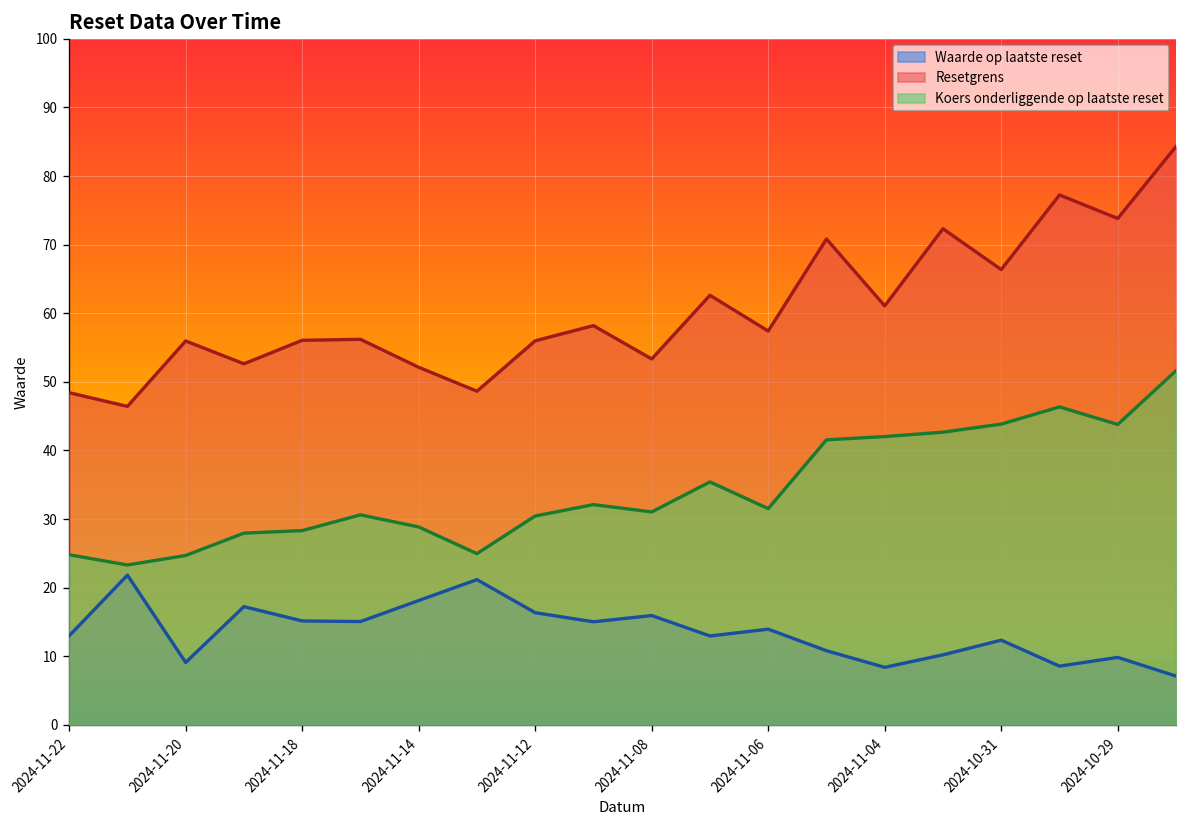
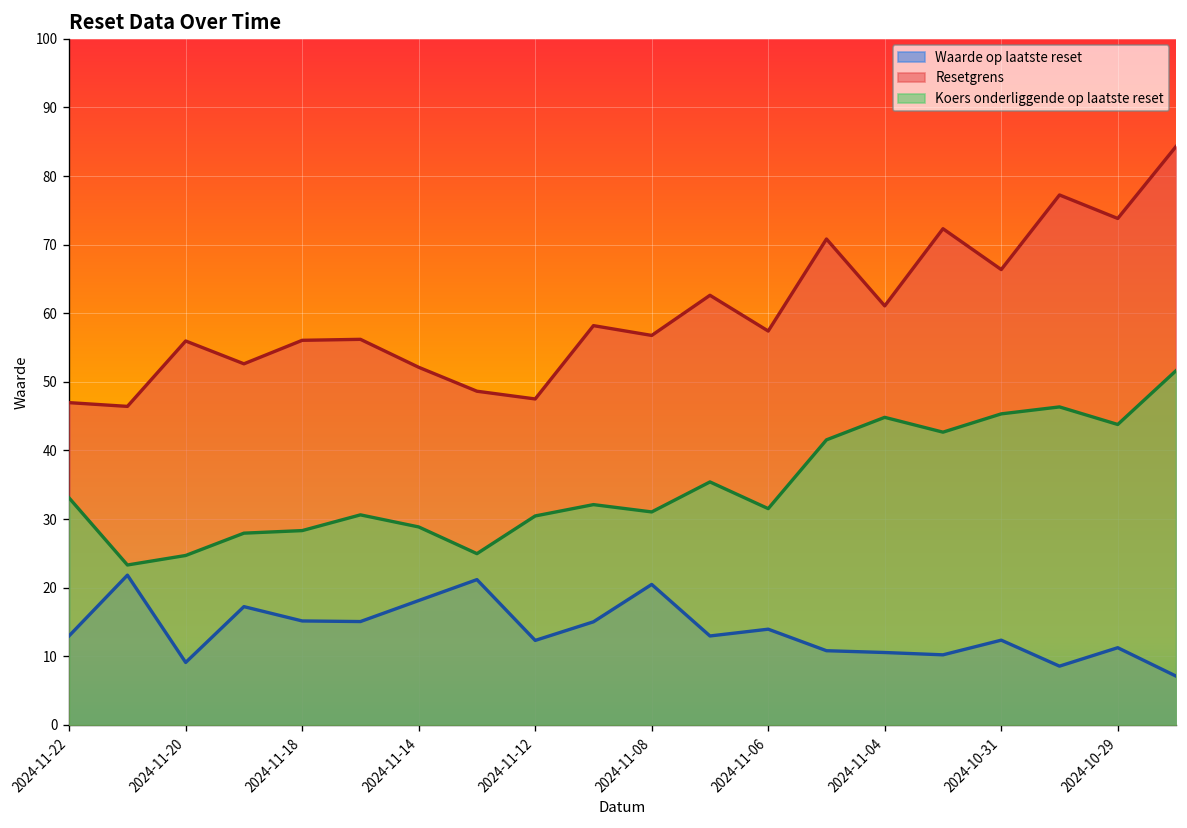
  {
    "Waarde op laatste reset": {
      "2024-11-22": 13,
      "2024-11-20": 9,
      "2024-11-18": 15,
      "2024-11-14": 18,
-     "2024-11-12": 16,
-     "2024-11-08": 16,
+     "2024-11-12": 12,
+     "2024-11-08": 20,
      "2024-11-06": 14,
-     "2024-11-04": 8,
+     "2024-11-04": 11,
      "2024-10-31": 12,
-     "2024-10-29": 10
+     "2024-10-29": 11
    },
    "Resetgrens": {
-     "2024-11-22": 48,
+     "2024-11-22": 47,
      "2024-11-20": 56,
      "2024-11-18": 56,
      "2024-11-14": 52,
-     "2024-11-12": 56,
-     "2024-11-08": 53,
+     "2024-11-12": 48,
+     "2024-11-08": 57,
      "2024-11-06": 57,
      "2024-11-04": 61,
      "2024-10-31": 66,
      "2024-10-29": 74
    },
    "Koers onderliggende op laatste reset": {
-     "2024-11-22": 25,
+     "2024-11-22": 33,
      "2024-11-20": 25,
      "2024-11-18": 28,
      "2024-11-14": 29,
      "2024-11-12": 30,
      "2024-11-08": 31,
      "2024-11-06": 32,
-     "2024-11-04": 42,
-     "2024-10-31": 44,
+     "2024-11-04": 45,
+     "2024-10-31": 45,
      "2024-10-29": 44
    }
  }
